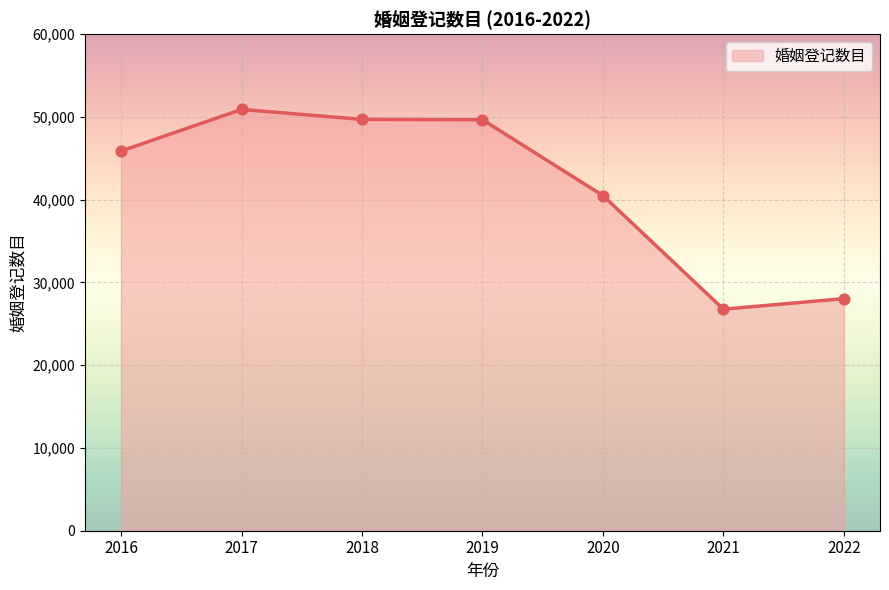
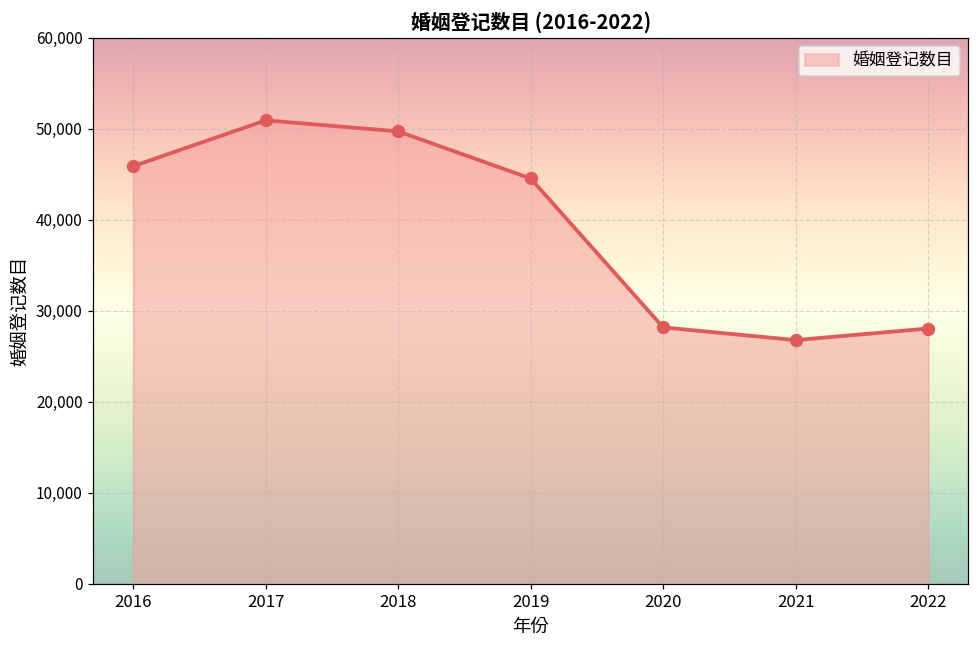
  {
    "2016": "46,000",
    "2017": "51,000",
    "2018": "50,000",
-   "2019": "50,000",
-   "2020": "40,000",
+   "2019": "45,000",
+   "2020": "28,000",
    "2021": "27,000",
    "2022": "28,000"
  }
